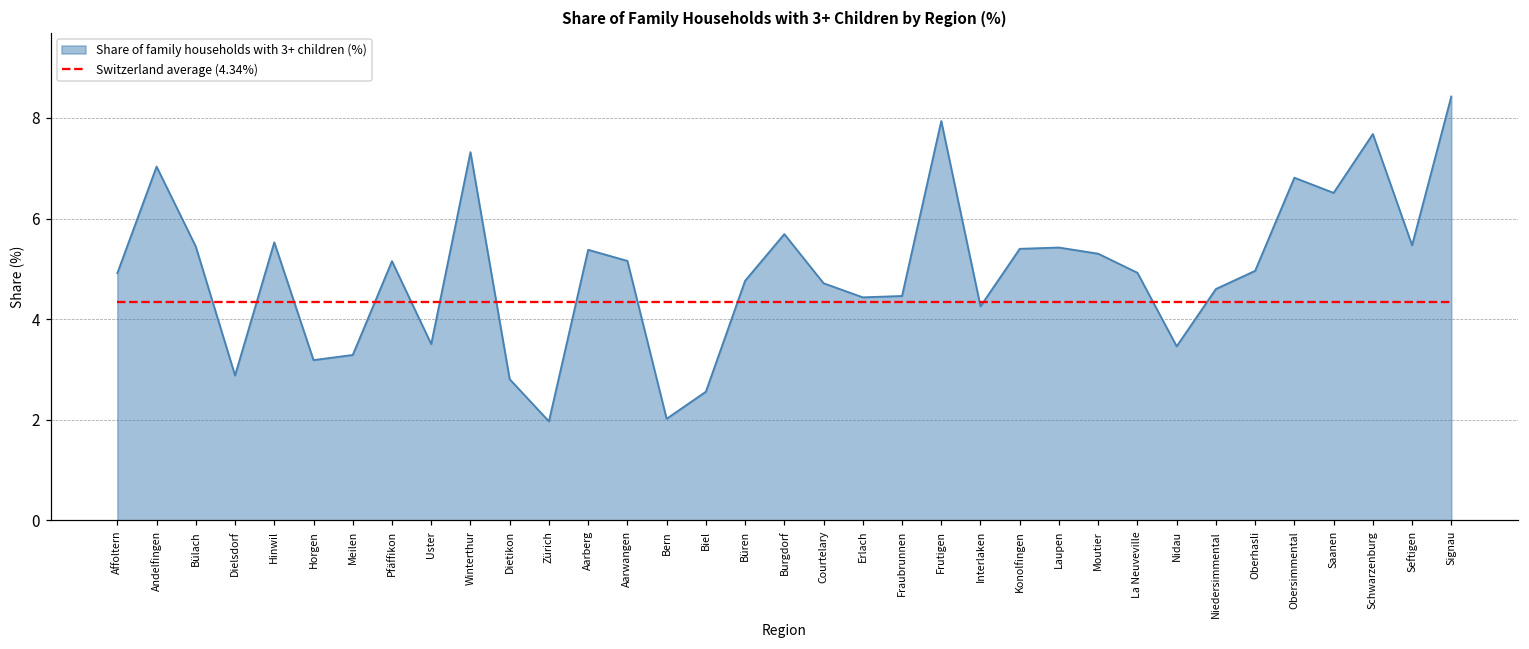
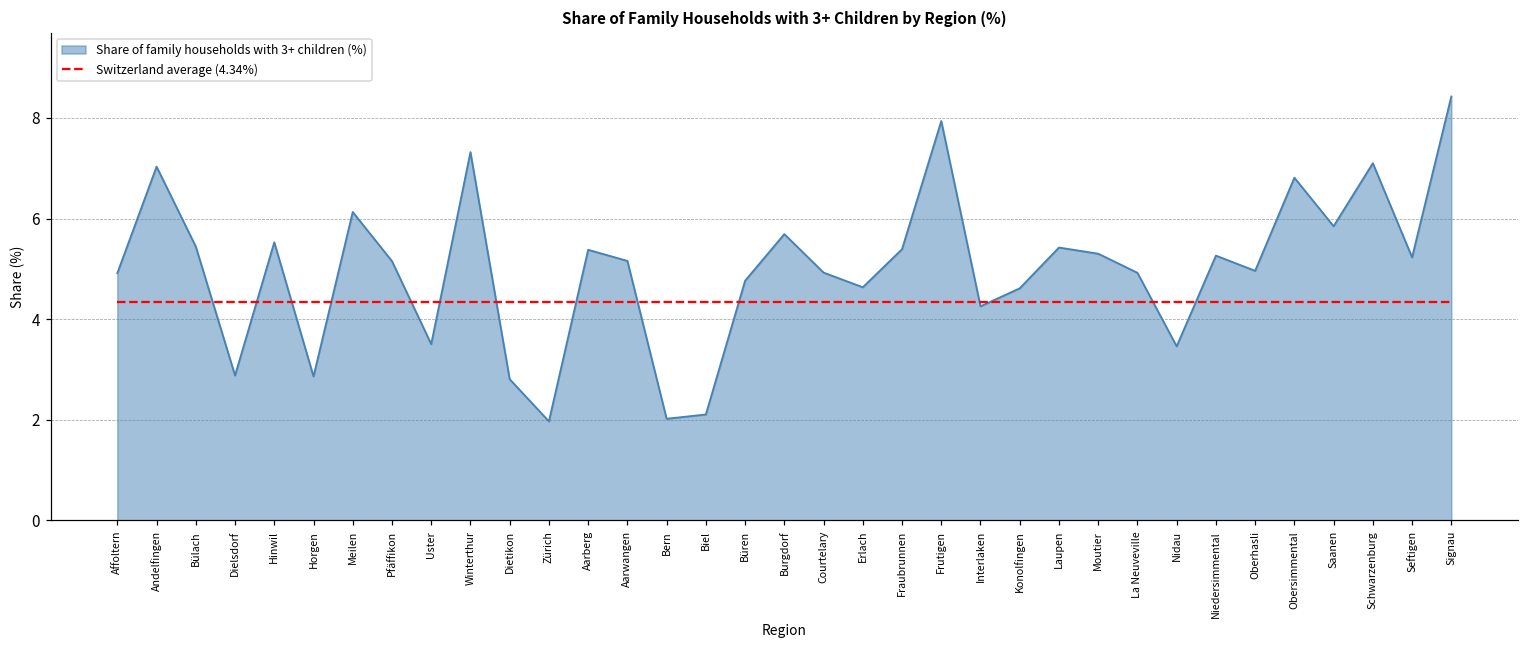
  {
    "Share of family households with 3+ children (%)": {
      "Affoltern": 4.9,
      "Andelfingen": 7.0,
      "Bülach": 5.4,
      "Dielsdorf": 2.9,
      "Hinwil": 5.5,
-     "Horgen": 3.2,
-     "Meilen": 3.3,
+     "Horgen": 2.9,
+     "Meilen": 6.1,
      "Pfäffikon": 5.2,
      "Uster": 3.5,
      "Winterthur": 7.3,
      "Dietikon": 2.8,
      "Zürich": 2.0,
      "Aarberg": 5.4,
      "Aarwangen": 5.2,
      "Bern": 2.0,
-     "Biel": 2.6,
+     "Biel": 2.1,
      "Büren": 4.8,
      "Burgdorf": 5.7,
-     "Courtelary": 4.7,
-     "Erlach": 4.4,
-     "Fraubrunnen": 4.5,
+     "Courtelary": 4.9,
+     "Erlach": 4.6,
+     "Fraubrunnen": 5.4,
      "Frutigen": 7.9,
      "Interlaken": 4.3,
-     "Konolfingen": 5.4,
+     "Konolfingen": 4.6,
      "Laupen": 5.4,
      "Moutier": 5.3,
      "La Neuveville": 4.9,
      "Nidau": 3.5,
-     "Niedersimmental": 4.6,
+     "Niedersimmental": 5.3,
      "Oberhasli": 5.0,
      "Obersimmental": 6.8,
-     "Saanen": 6.5,
-     "Schwarzenburg": 7.7,
-     "Seftigen": 5.5,
+     "Saanen": 5.8,
+     "Schwarzenburg": 7.1,
+     "Seftigen": 5.2,
      "Signau": 8.4
    },
    "Switzerland average (4.34%)": {
      "Affoltern": 4.3,
      "Andelfingen": 4.3,
      "Bülach": 4.3,
      "Dielsdorf": 4.3,
      "Hinwil": 4.3,
      "Horgen": 4.3,
      "Meilen": 4.3,
      "Pfäffikon": 4.3,
      "Uster": 4.3,
      "Winterthur": 4.3,
      "Dietikon": 4.3,
      "Zürich": 4.3,
      "Aarberg": 4.3,
      "Aarwangen": 4.3,
      "Bern": 4.3,
      "Biel": 4.3,
      "Büren": 4.3,
      "Burgdorf": 4.3,
      "Courtelary": 4.3,
      "Erlach": 4.3,
      "Fraubrunnen": 4.3,
      "Frutigen": 4.3,
      "Interlaken": 4.3,
      "Konolfingen": 4.3,
      "Laupen": 4.3,
      "Moutier": 4.3,
      "La Neuveville": 4.3,
      "Nidau": 4.3,
      "Niedersimmental": 4.3,
      "Oberhasli": 4.3,
      "Obersimmental": 4.3,
      "Saanen": 4.3,
      "Schwarzenburg": 4.3,
      "Seftigen": 4.3,
      "Signau": 4.3
    }
  }
